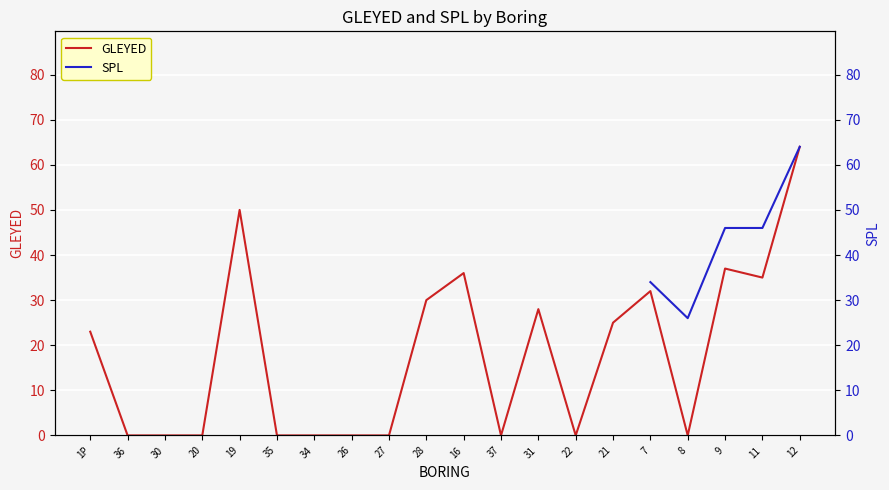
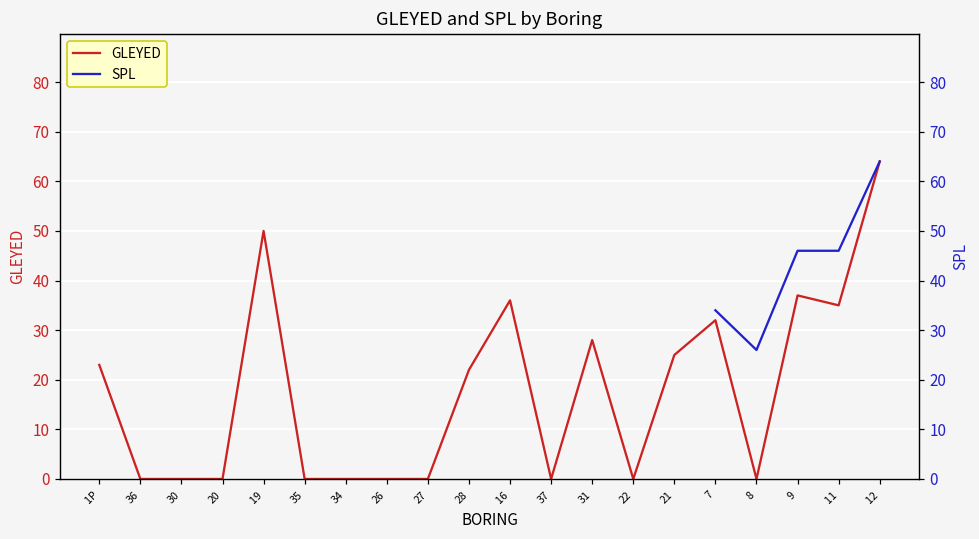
  {
    "GLEYED": {
      "1P": 23,
      "36": 0,
      "30": 0,
      "20": 0,
      "19": 50,
      "35": 0,
      "34": 0,
      "26": 0,
      "27": 0,
-     "28": 30,
+     "28": 22,
      "16": 36,
      "37": 0,
      "31": 28,
      "22": 0,
      "21": 25,
      "7": 32,
      "8": 0,
      "9": 37,
      "11": 35,
      "12": 64
    },
    "SPL": {
      "7": 34,
      "8": 26,
      "9": 46,
      "11": 46,
      "12": 64
    }
  }
